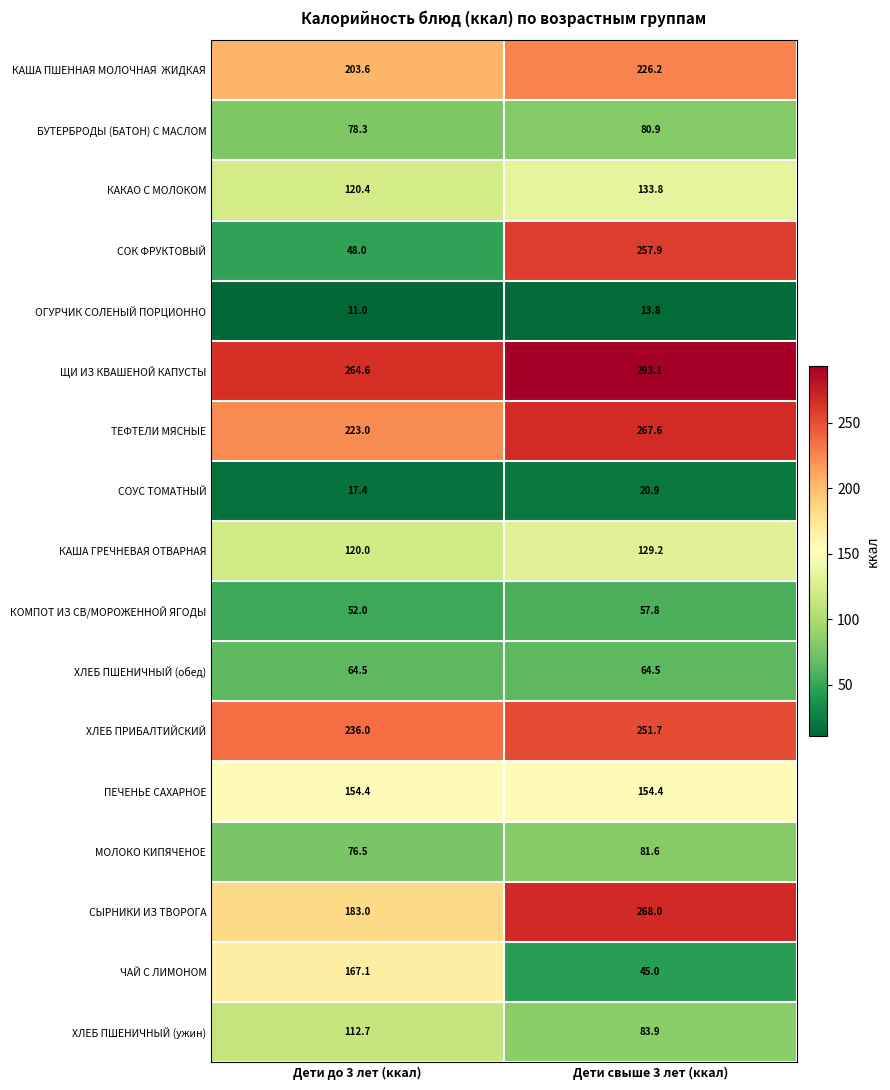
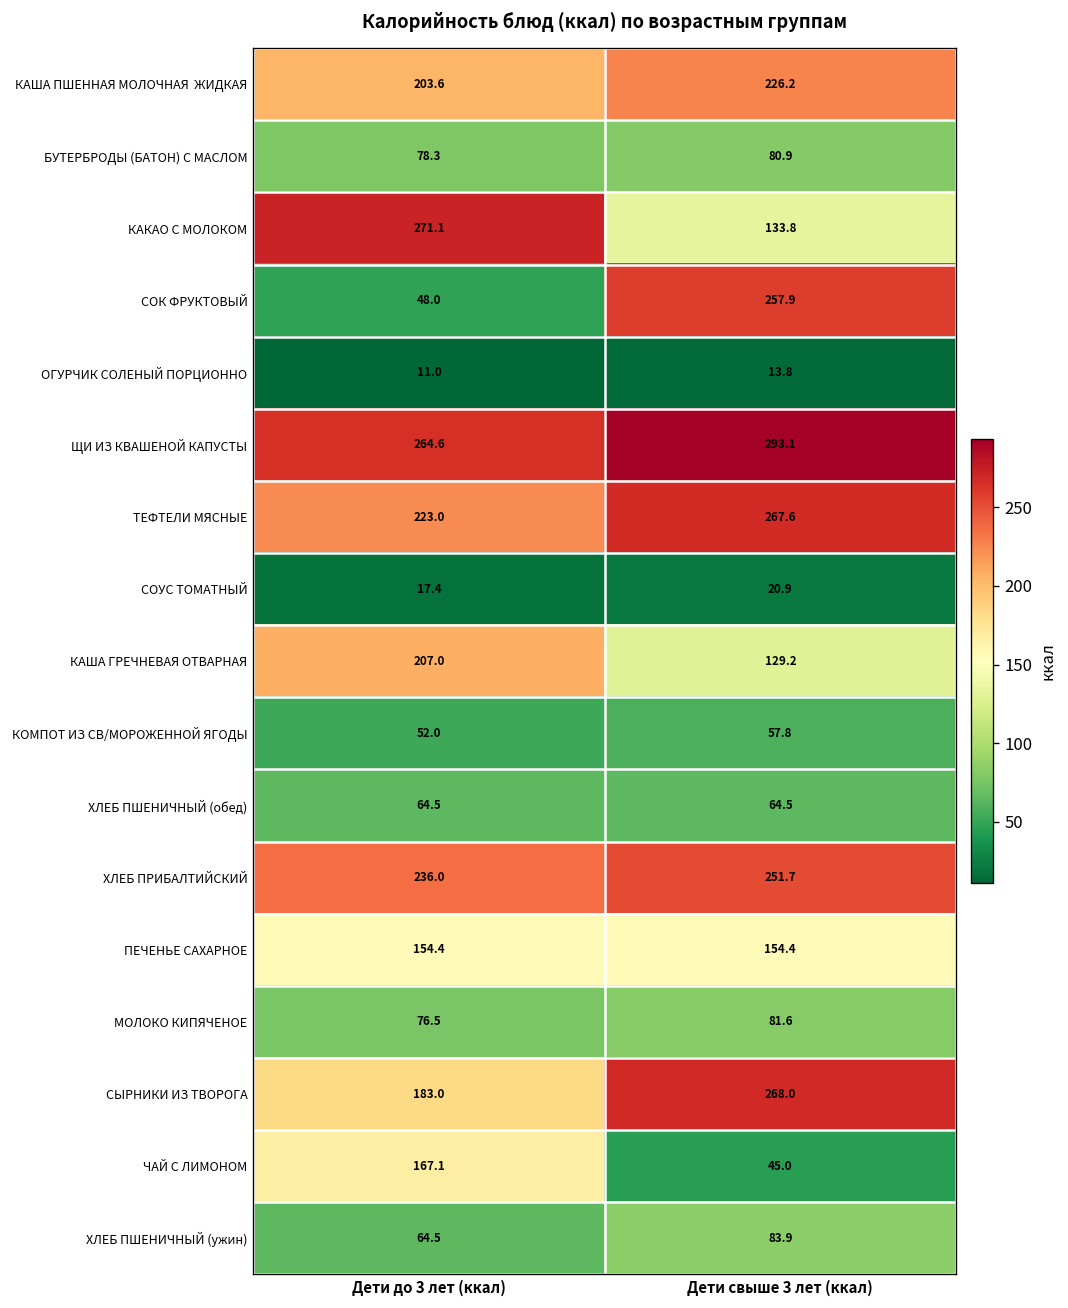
  {
    "КАША ПШЕННАЯ МОЛОЧНАЯ ЖИДКАЯ": {
      "Дети до 3 лет (ккал)": 203.6,
      "Дети свыше 3 лет (ккал)": 226.2
    },
    "БУТЕРБРОДЫ (БАТОН) С МАСЛОМ": {
      "Дети до 3 лет (ккал)": 78.3,
      "Дети свыше 3 лет (ккал)": 80.9
    },
    "КАКАО С МОЛОКОМ": {
-     "Дети до 3 лет (ккал)": 120.4,
+     "Дети до 3 лет (ккал)": 271.1,
      "Дети свыше 3 лет (ккал)": 133.8
    },
    "СОК ФРУКТОВЫЙ": {
      "Дети до 3 лет (ккал)": 48.0,
      "Дети свыше 3 лет (ккал)": 257.9
    },
    "ОГУРЧИК СОЛЕНЫЙ ПОРЦИОННО": {
      "Дети до 3 лет (ккал)": 11.0,
      "Дети свыше 3 лет (ккал)": 13.8
    },
    "ЩИ ИЗ КВАШЕНОЙ КАПУСТЫ": {
      "Дети до 3 лет (ккал)": 264.6,
      "Дети свыше 3 лет (ккал)": 293.1
    },
    "ТЕФТЕЛИ МЯСНЫЕ": {
      "Дети до 3 лет (ккал)": 223.0,
      "Дети свыше 3 лет (ккал)": 267.6
    },
    "СОУС ТОМАТНЫЙ": {
      "Дети до 3 лет (ккал)": 17.4,
      "Дети свыше 3 лет (ккал)": 20.9
    },
    "КАША ГРЕЧНЕВАЯ ОТВАРНАЯ": {
-     "Дети до 3 лет (ккал)": 120.0,
+     "Дети до 3 лет (ккал)": 207.0,
      "Дети свыше 3 лет (ккал)": 129.2
    },
    "КОМПОТ ИЗ СВ/МОРОЖЕННОЙ ЯГОДЫ": {
      "Дети до 3 лет (ккал)": 52.0,
      "Дети свыше 3 лет (ккал)": 57.8
    },
    "ХЛЕБ ПШЕНИЧНЫЙ (обед)": {
      "Дети до 3 лет (ккал)": 64.5,
      "Дети свыше 3 лет (ккал)": 64.5
    },
    "ХЛЕБ ПРИБАЛТИЙСКИЙ": {
      "Дети до 3 лет (ккал)": 236.0,
      "Дети свыше 3 лет (ккал)": 251.7
    },
    "ПЕЧЕНЬЕ САХАРНОЕ": {
      "Дети до 3 лет (ккал)": 154.4,
      "Дети свыше 3 лет (ккал)": 154.4
    },
    "МОЛОКО КИПЯЧЕНОЕ": {
      "Дети до 3 лет (ккал)": 76.5,
      "Дети свыше 3 лет (ккал)": 81.6
    },
    "СЫРНИКИ ИЗ ТВОРОГА": {
      "Дети до 3 лет (ккал)": 183.0,
      "Дети свыше 3 лет (ккал)": 268.0
    },
    "ЧАЙ С ЛИМОНОМ": {
      "Дети до 3 лет (ккал)": 167.1,
      "Дети свыше 3 лет (ккал)": 45.0
    },
    "ХЛЕБ ПШЕНИЧНЫЙ (ужин)": {
-     "Дети до 3 лет (ккал)": 112.7,
+     "Дети до 3 лет (ккал)": 64.5,
      "Дети свыше 3 лет (ккал)": 83.9
    }
  }
